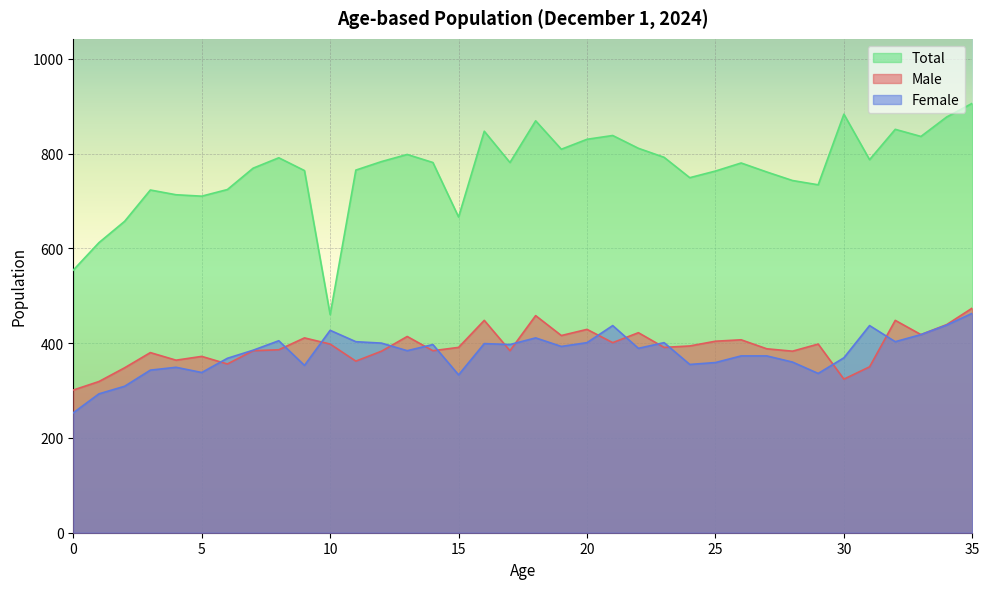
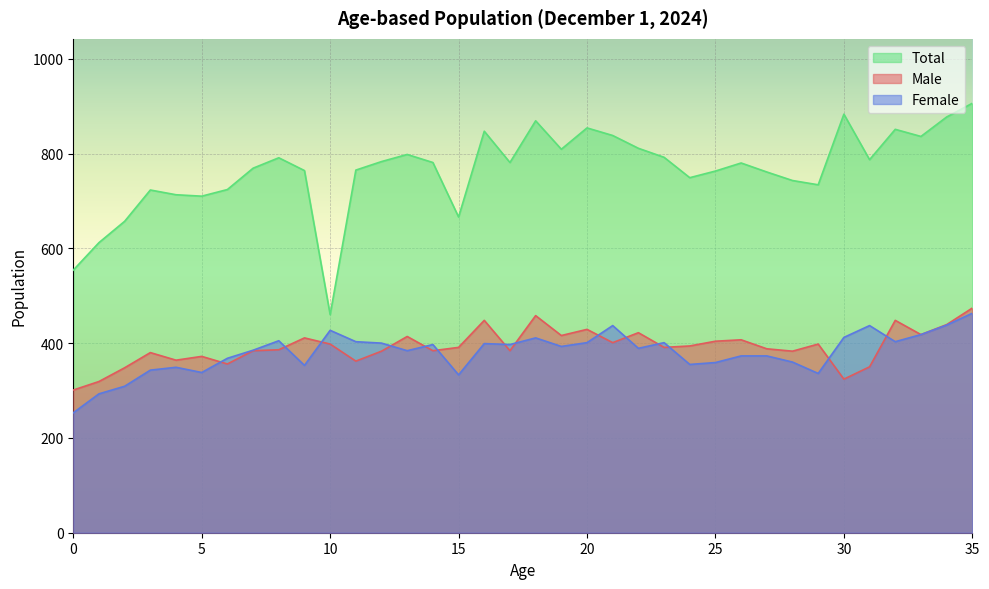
  {
    "Total": {
      "0": 550,
      "5": 710,
      "10": 460,
      "15": 670,
-     "20": 830,
+     "20": 850,
      "25": 760,
      "30": 880,
      "35": 910
    },
    "Male": {
      "0": 300,
      "5": 370,
      "10": 400,
      "15": 390,
      "20": 430,
      "25": 400,
      "30": 320,
      "35": 470
    },
    "Female": {
      "0": 250,
      "5": 340,
      "10": 430,
      "15": 330,
      "20": 400,
      "25": 360,
-     "30": 370,
+     "30": 410,
      "35": 460
    }
  }
